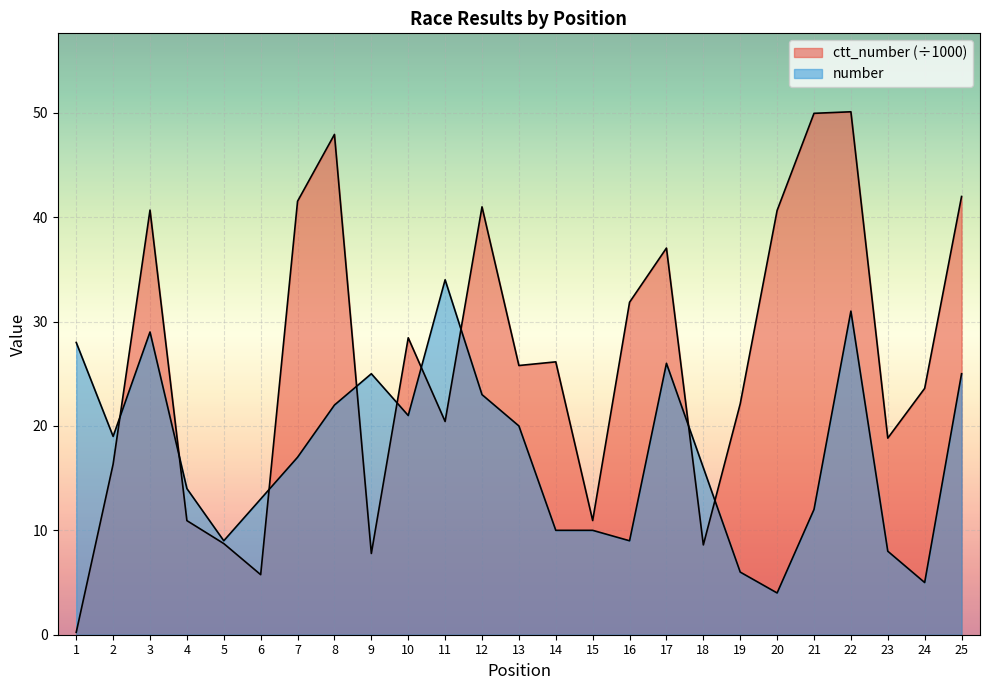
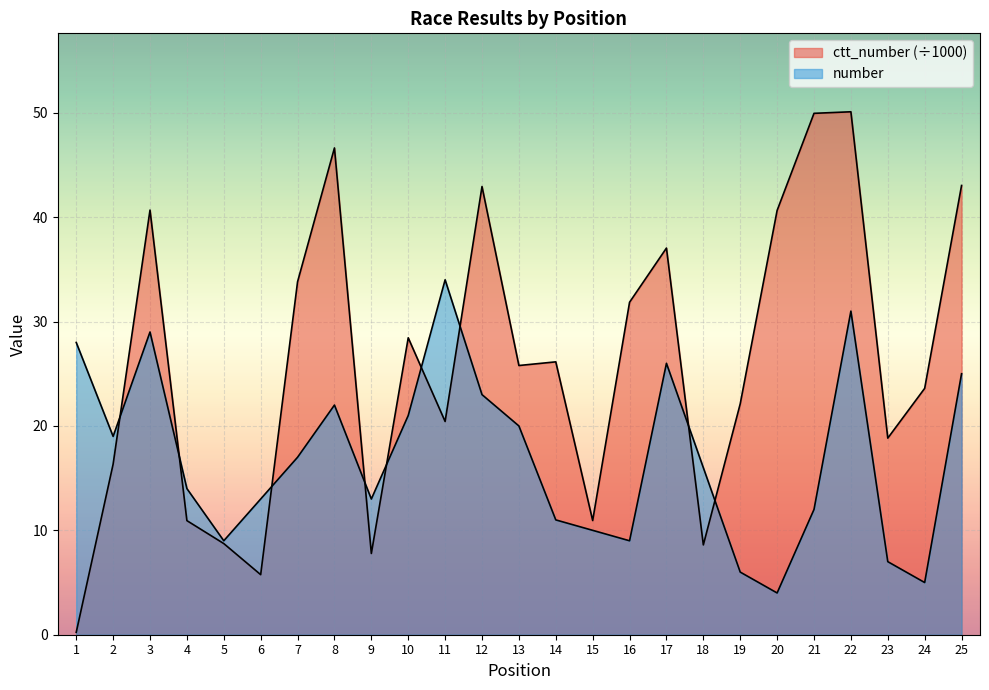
  {
    "ctt_number (÷1000)": {
      "1": 0.2,
      "2": 16.3,
      "3": 40.7,
      "4": 10.9,
      "5": 8.7,
      "6": 5.8,
-     "7": 41.5,
-     "8": 47.9,
+     "7": 33.8,
+     "8": 46.6,
      "9": 7.8,
      "10": 28.4,
      "11": 20.4,
-     "12": 41.0,
+     "12": 42.9,
      "13": 25.8,
      "14": 26.1,
      "15": 10.9,
      "16": 31.9,
      "17": 37.0,
      "18": 8.6,
      "19": 22.1,
      "20": 40.6,
      "21": 49.9,
      "22": 50.1,
      "23": 18.8,
      "24": 23.6,
-     "25": 42.0
+     "25": 43.0
    },
    "number": {
      "1": 28,
      "2": 19,
      "3": 29,
      "4": 14,
      "5": 9,
      "6": 13,
      "7": 17,
      "8": 22,
-     "9": 25,
+     "9": 13,
      "10": 21,
      "11": 34,
      "12": 23,
      "13": 20,
-     "14": 10,
+     "14": 11,
      "15": 10,
      "16": 9,
      "17": 26,
      "18": 16,
      "19": 6,
      "20": 4,
      "21": 12,
      "22": 31,
-     "23": 8,
+     "23": 7,
      "24": 5,
      "25": 25
    }
  }
